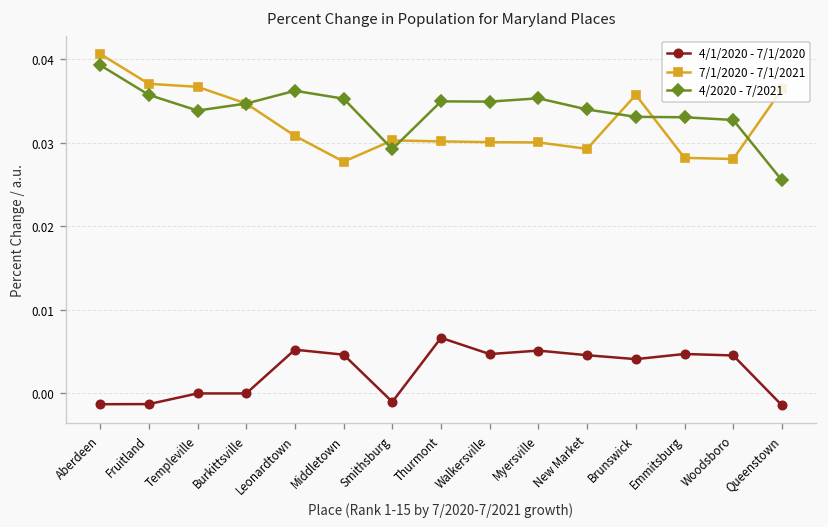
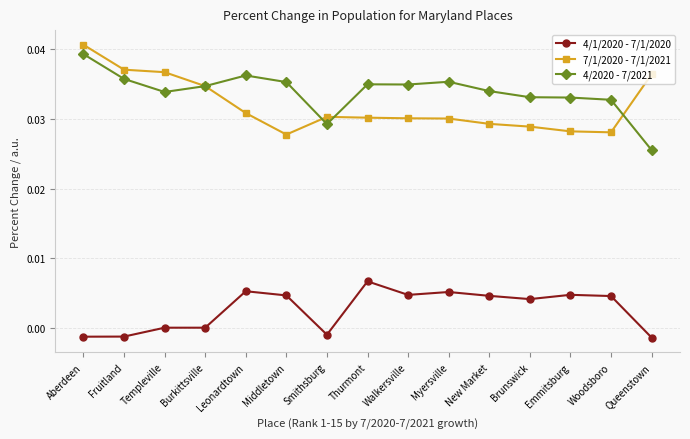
  {
    "4/1/2020 - 7/1/2020": {
      "Aberdeen": -0.001,
      "Fruitland": -0.001,
      "Templeville": 0.000,
      "Burkittsville": 0.000,
      "Leonardtown": 0.005,
      "Middletown": 0.005,
      "Smithsburg": -0.001,
      "Thurmont": 0.007,
      "Walkersville": 0.005,
      "Myersville": 0.005,
      "New Market": 0.005,
      "Brunswick": 0.004,
      "Emmitsburg": 0.005,
      "Woodsboro": 0.005,
      "Queenstown": -0.001
    },
    "7/1/2020 - 7/1/2021": {
      "Aberdeen": 0.041,
      "Fruitland": 0.037,
      "Templeville": 0.037,
      "Leonardtown": 0.031,
      "Middletown": 0.028,
      "Smithsburg": 0.030,
      "Thurmont": 0.030,
      "Walkersville": 0.030,
      "Myersville": 0.030,
      "New Market": 0.029,
-     "Brunswick": 0.036,
+     "Brunswick": 0.029,
      "Emmitsburg": 0.028,
      "Woodsboro": 0.028
    },
    "4/2020 - 7/2021": {
      "Aberdeen": 0.039,
      "Fruitland": 0.036,
      "Templeville": 0.034,
      "Leonardtown": 0.036,
      "Middletown": 0.035,
      "Smithsburg": 0.029,
      "Thurmont": 0.035,
      "Walkersville": 0.035,
      "Myersville": 0.035,
      "New Market": 0.034,
      "Brunswick": 0.033,
      "Emmitsburg": 0.033,
      "Woodsboro": 0.033,
      "Queenstown": 0.026
    }
  }
